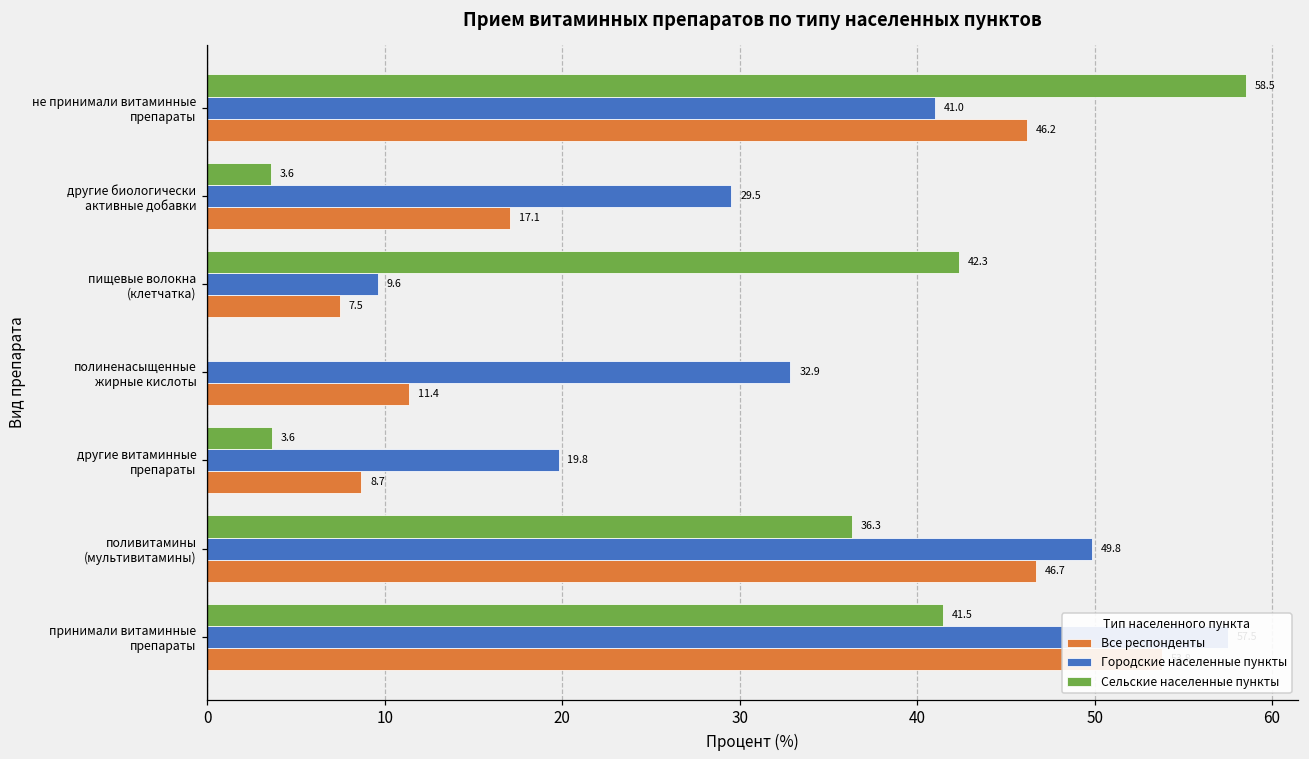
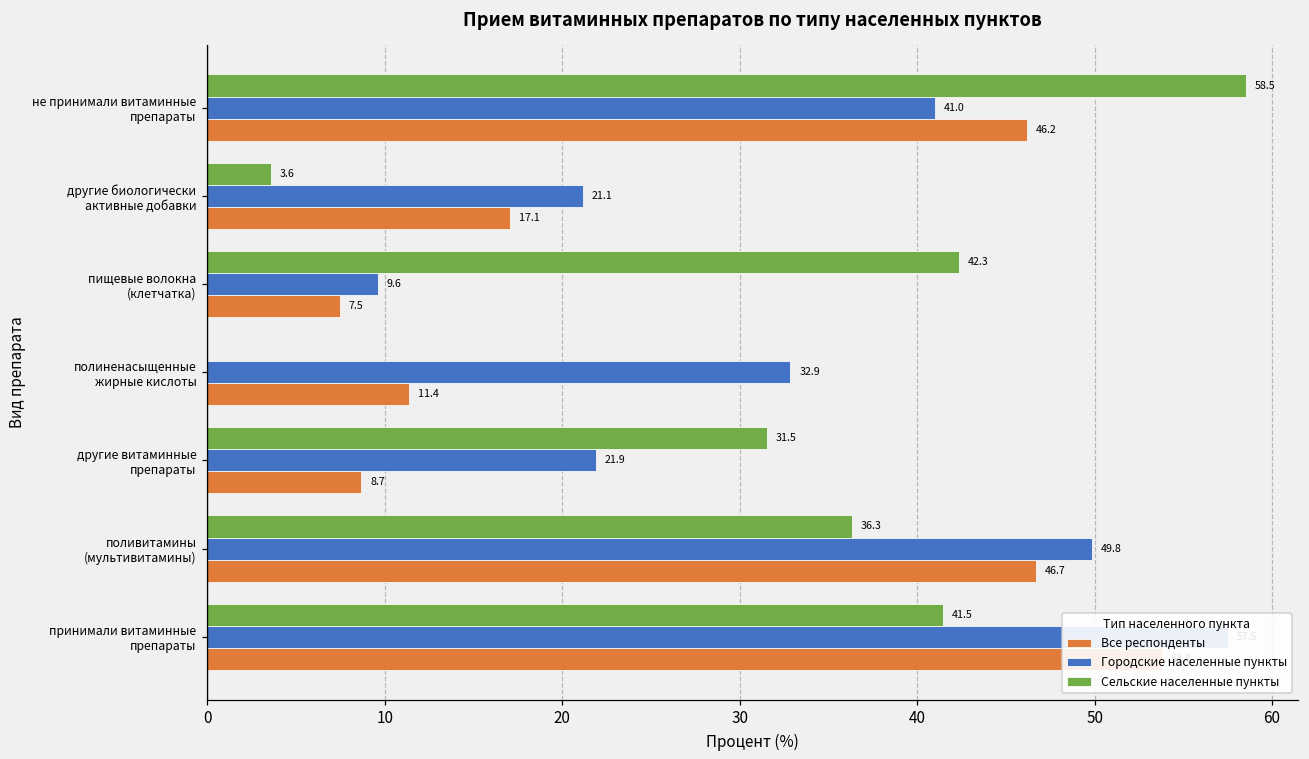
  {
    "Все респонденты": {
      "не принимали витаминные препараты": 46.2,
      "другие биологически активные добавки": 17.1,
      "пищевые волокна (клетчатка)": 7.5,
      "полиненасыщенные жирные кислоты": 11.4,
      "другие витаминные препараты": 8.7,
      "поливитамины (мультивитамины)": 46.7
    },
    "Городские населенные пункты": {
      "не принимали витаминные препараты": 41.0,
-     "другие биологически активные добавки": 29.5,
+     "другие биологически активные добавки": 21.1,
      "пищевые волокна (клетчатка)": 9.6,
      "полиненасыщенные жирные кислоты": 32.9,
-     "другие витаминные препараты": 19.8,
+     "другие витаминные препараты": 21.9,
      "поливитамины (мультивитамины)": 49.8
    },
    "Сельские населенные пункты": {
      "не принимали витаминные препараты": 58.5,
      "другие биологически активные добавки": 3.6,
      "пищевые волокна (клетчатка)": 42.3,
-     "другие витаминные препараты": 3.6,
+     "другие витаминные препараты": 31.5,
      "поливитамины (мультивитамины)": 36.3,
      "принимали витаминные препараты": 41.5
    }
  }
